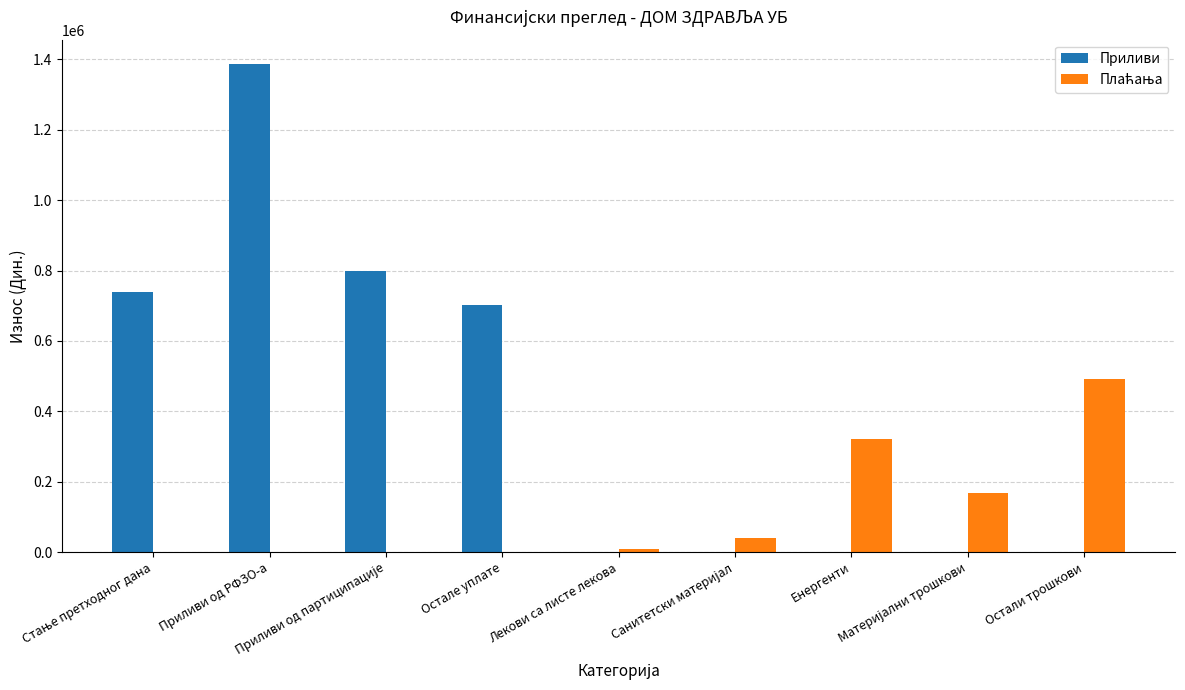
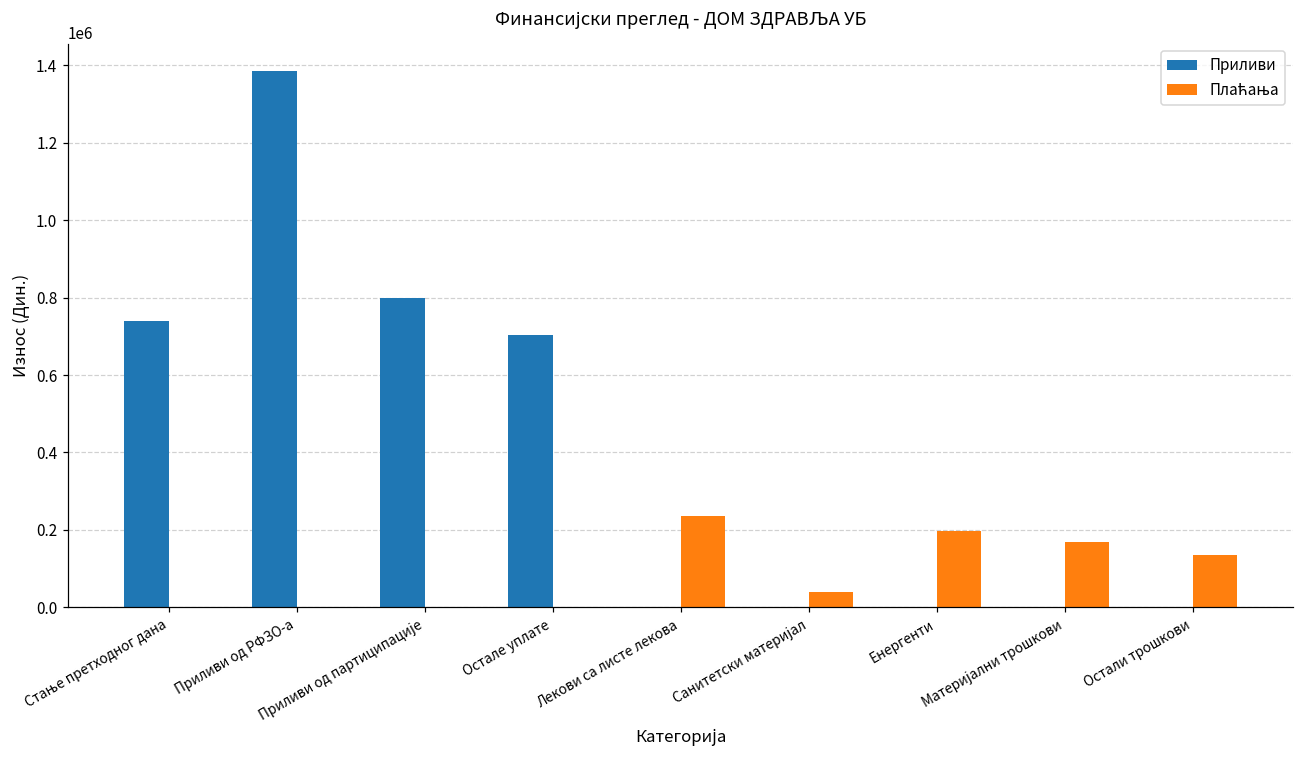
  {
    "Приливи": {
      "Стање претходног дана": 740000,
      "Приливи од РФЗО-а": 1390000,
      "Приливи од партиципације": 800000,
      "Остале уплате": 700000,
      "Лекови са листе лекова": 0,
      "Санитетски материјал": 0,
      "Енергенти": 0,
      "Материјални трошкови": 0,
      "Остали трошкови": 0
    },
    "Плаћања": {
      "Стање претходног дана": 0,
      "Приливи од РФЗО-а": 0,
      "Приливи од партиципације": 0,
      "Остале уплате": 0,
-     "Лекови са листе лекова": 10000,
+     "Лекови са листе лекова": 240000,
      "Санитетски материјал": 40000,
-     "Енергенти": 320000,
+     "Енергенти": 200000,
      "Материјални трошкови": 170000,
-     "Остали трошкови": 490000
+     "Остали трошкови": 130000
    }
  }
